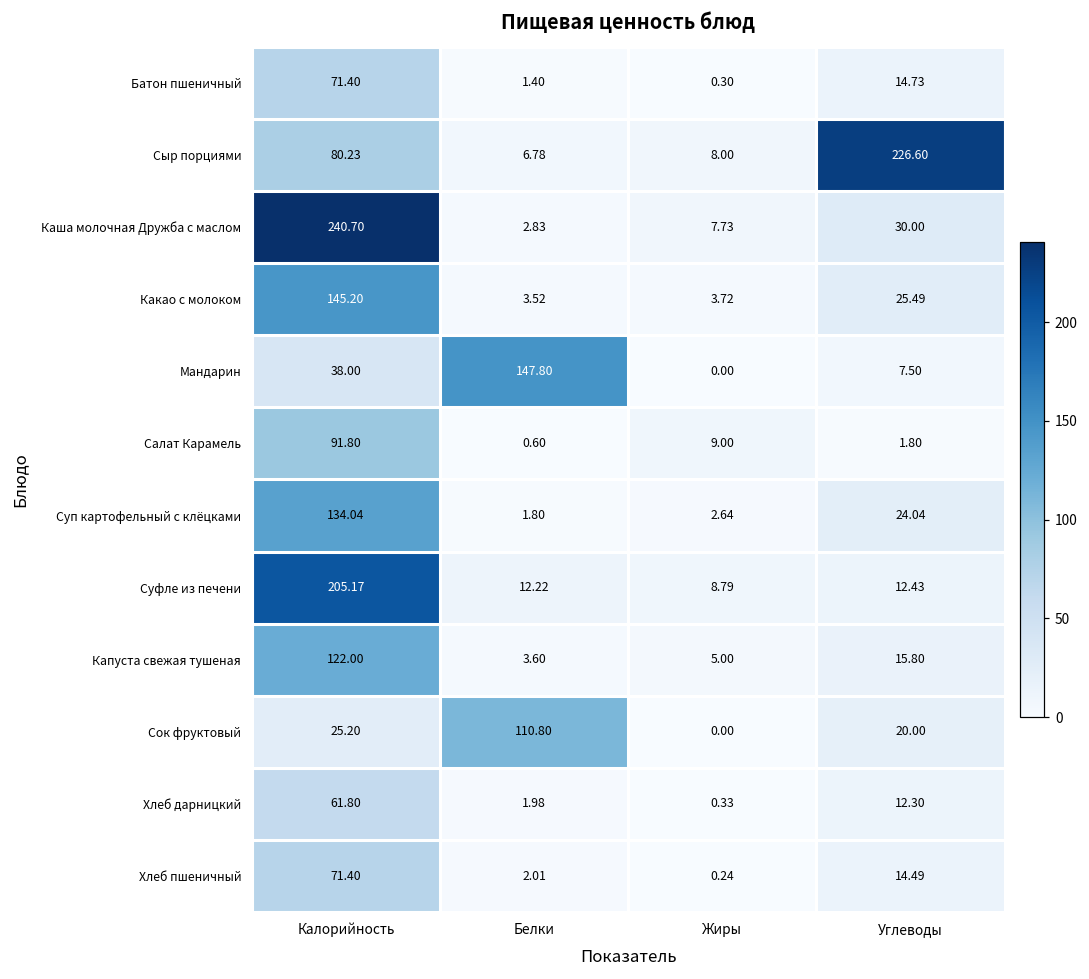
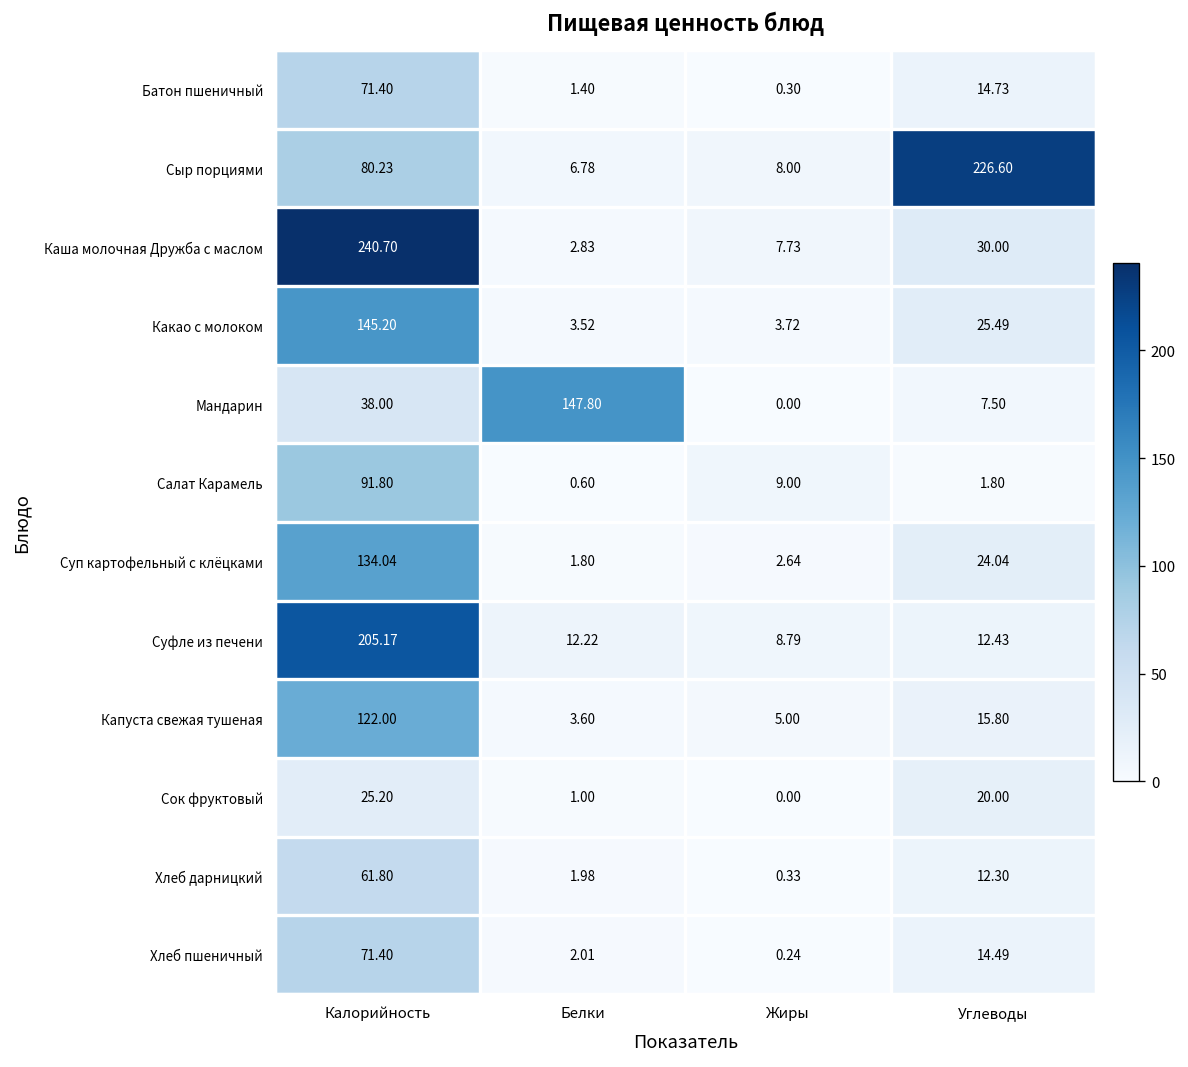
  {
    "Батон пшеничный": {
      "Калорийность": 71.40,
      "Белки": 1.40,
      "Жиры": 0.30,
      "Углеводы": 14.73
    },
    "Сыр порциями": {
      "Калорийность": 80.23,
      "Белки": 6.78,
      "Жиры": 8.00,
      "Углеводы": 226.60
    },
    "Каша молочная Дружба с маслом": {
      "Калорийность": 240.70,
      "Белки": 2.83,
      "Жиры": 7.73,
      "Углеводы": 30.00
    },
    "Какао с молоком": {
      "Калорийность": 145.20,
      "Белки": 3.52,
      "Жиры": 3.72,
      "Углеводы": 25.49
    },
    "Мандарин": {
      "Калорийность": 38.00,
      "Белки": 147.80,
      "Жиры": 0.00,
      "Углеводы": 7.50
    },
    "Салат Карамель": {
      "Калорийность": 91.80,
      "Белки": 0.60,
      "Жиры": 9.00,
      "Углеводы": 1.80
    },
    "Суп картофельный с клёцками": {
      "Калорийность": 134.04,
      "Белки": 1.80,
      "Жиры": 2.64,
      "Углеводы": 24.04
    },
    "Суфле из печени": {
      "Калорийность": 205.17,
      "Белки": 12.22,
      "Жиры": 8.79,
      "Углеводы": 12.43
    },
    "Капуста свежая тушеная": {
      "Калорийность": 122.00,
      "Белки": 3.60,
      "Жиры": 5.00,
      "Углеводы": 15.80
    },
    "Сок фруктовый": {
      "Калорийность": 25.20,
-     "Белки": 110.80,
+     "Белки": 1.00,
      "Жиры": 0.00,
      "Углеводы": 20.00
    },
    "Хлеб дарницкий": {
      "Калорийность": 61.80,
      "Белки": 1.98,
      "Жиры": 0.33,
      "Углеводы": 12.30
    },
    "Хлеб пшеничный": {
      "Калорийность": 71.40,
      "Белки": 2.01,
      "Жиры": 0.24,
      "Углеводы": 14.49
    }
  }
